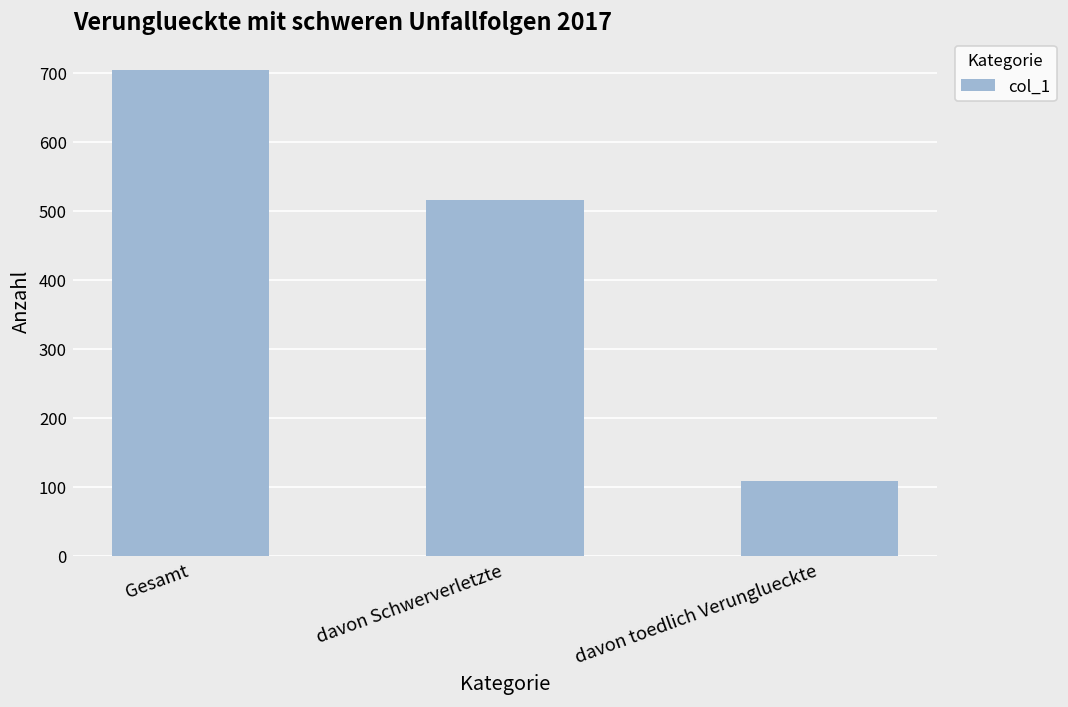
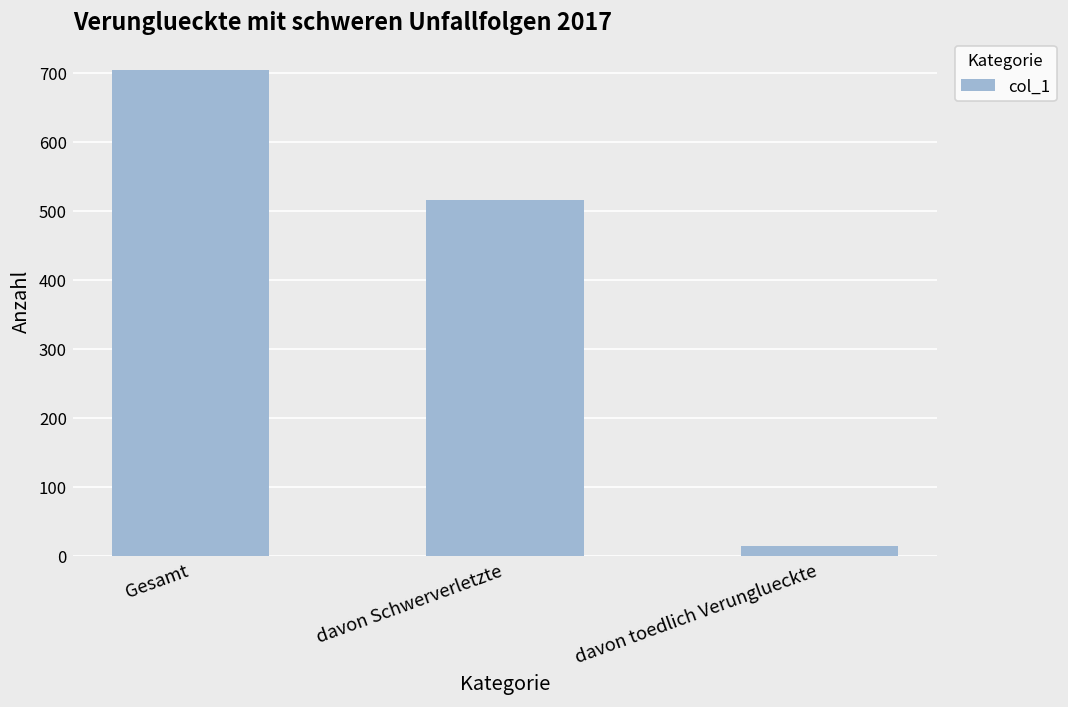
  {
    "Gesamt": 700,
    "davon Schwerverletzte": 520,
-   "davon toedlich Verunglueckte": 110
+   "davon toedlich Verunglueckte": 10
  }
